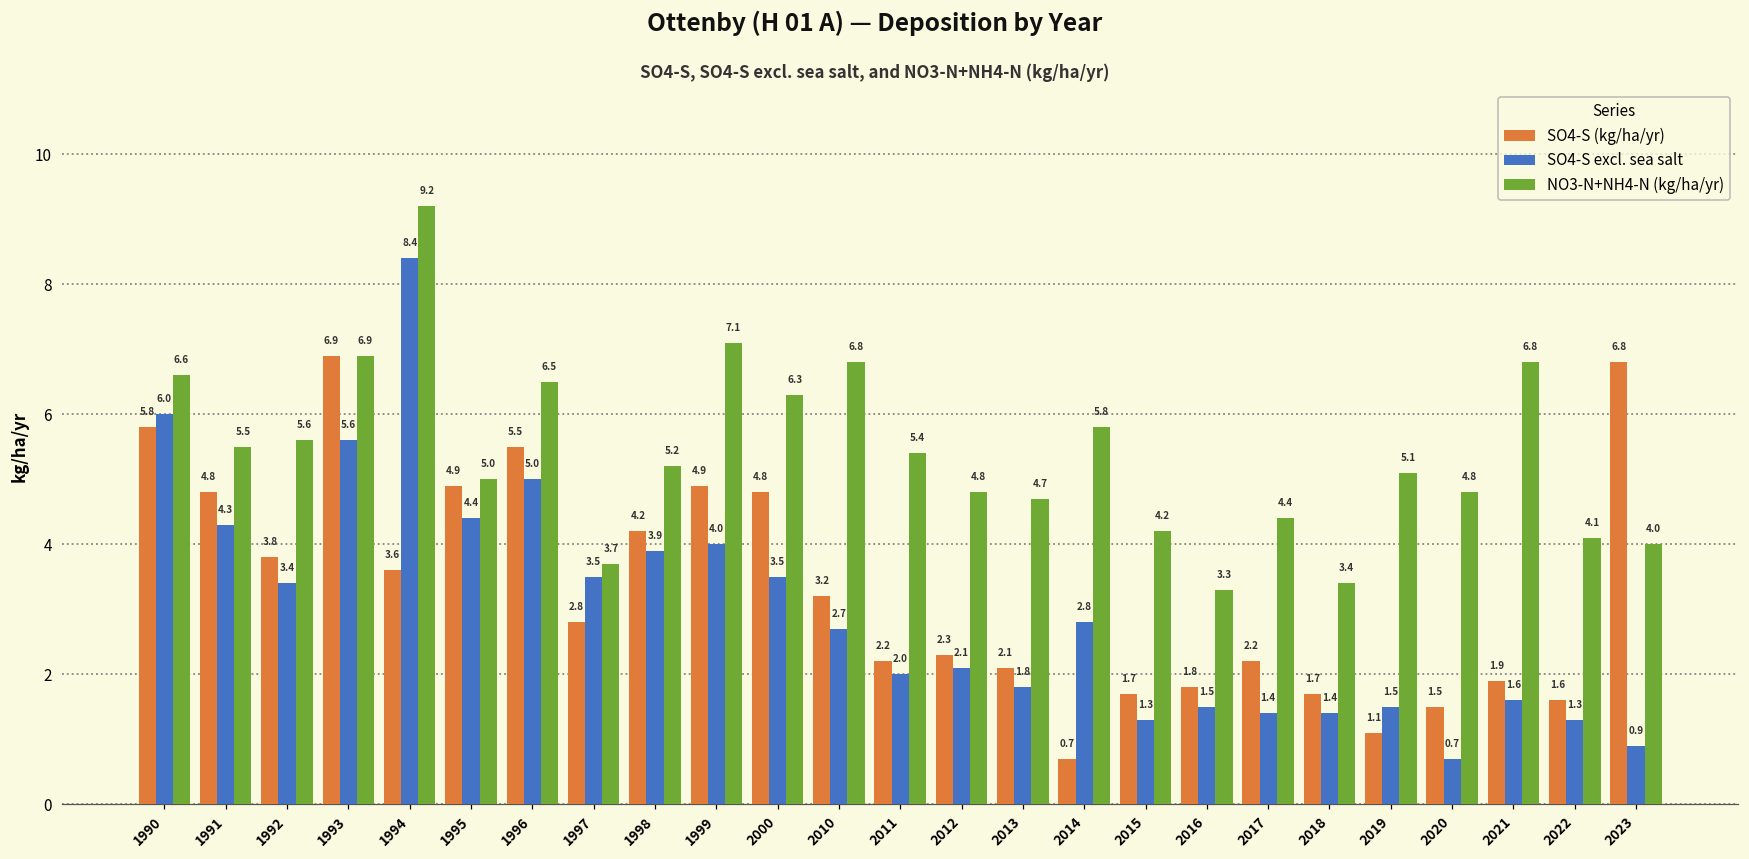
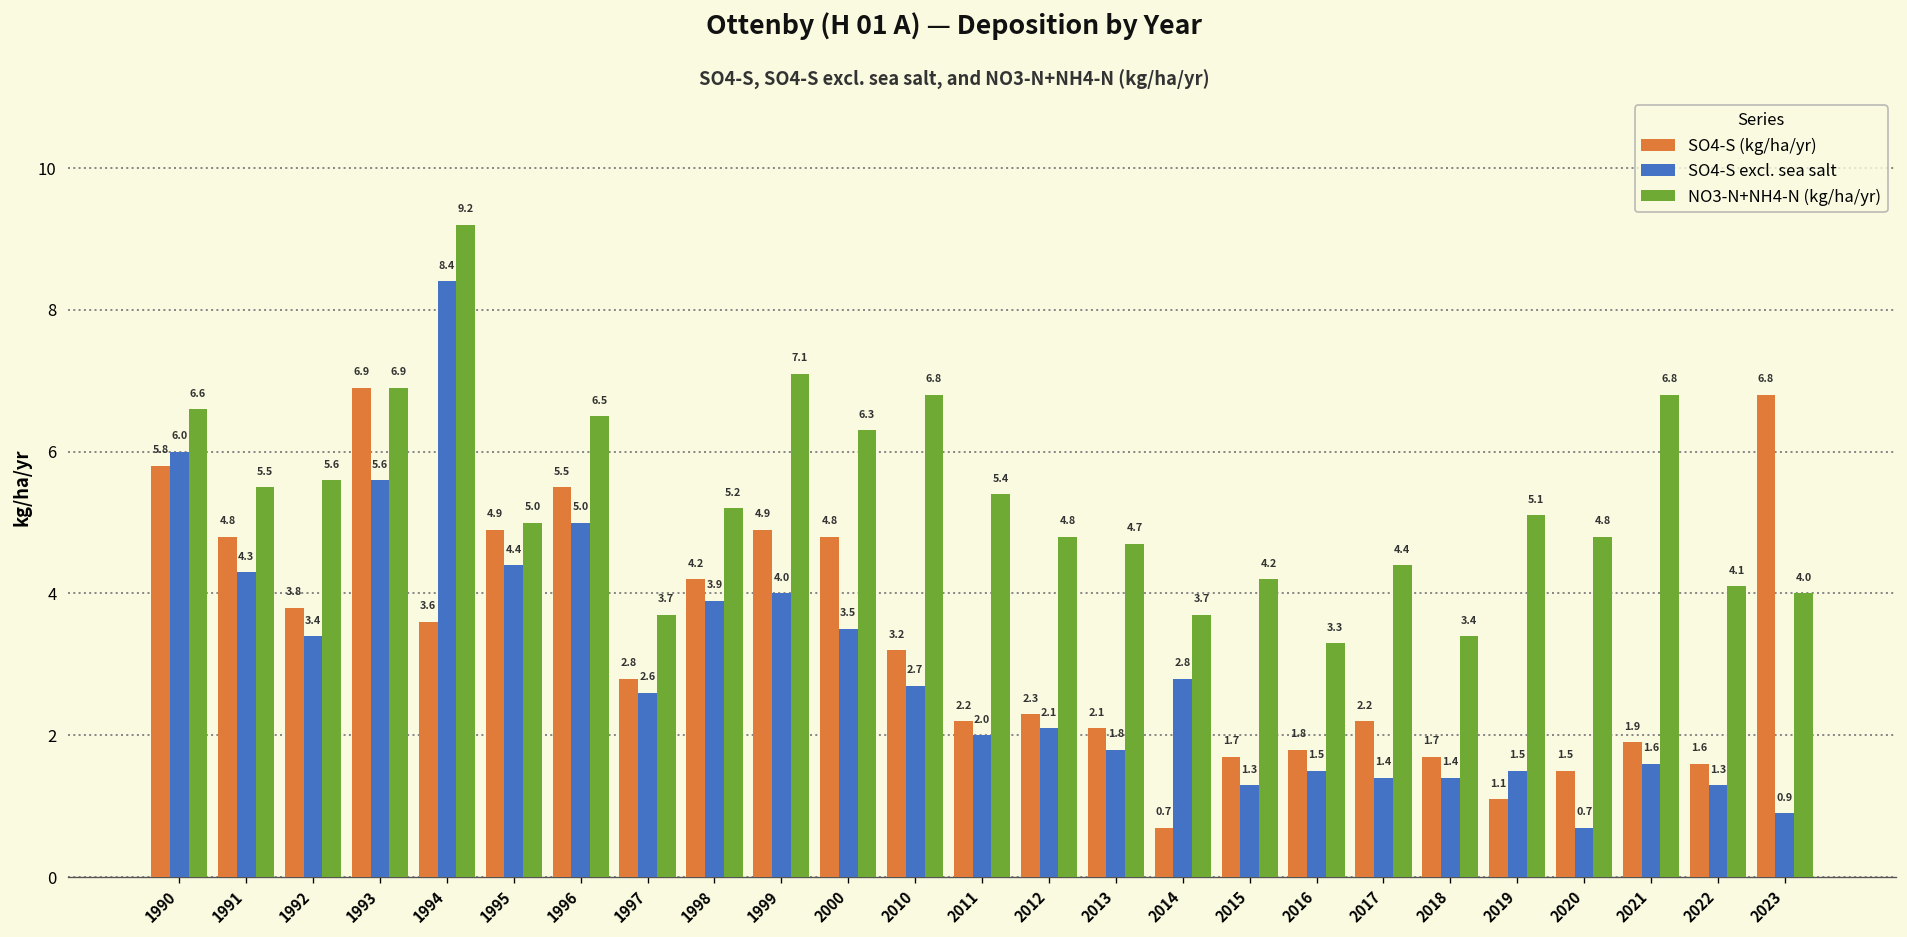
  {
    "SO4-S (kg/ha/yr)": {
      "1990": 5.8,
      "1991": 4.8,
      "1992": 3.8,
      "1993": 6.9,
      "1994": 3.6,
      "1995": 4.9,
      "1996": 5.5,
      "1997": 2.8,
      "1998": 4.2,
      "1999": 4.9,
      "2000": 4.8,
      "2010": 3.2,
      "2011": 2.2,
      "2012": 2.3,
      "2013": 2.1,
      "2014": 0.7,
      "2015": 1.7,
      "2016": 1.8,
      "2017": 2.2,
      "2018": 1.7,
      "2019": 1.1,
      "2020": 1.5,
      "2021": 1.9,
      "2022": 1.6,
      "2023": 6.8
    },
    "SO4-S excl. sea salt": {
      "1990": 6.0,
      "1991": 4.3,
      "1992": 3.4,
      "1993": 5.6,
      "1994": 8.4,
      "1995": 4.4,
      "1996": 5.0,
-     "1997": 3.5,
+     "1997": 2.6,
      "1998": 3.9,
      "1999": 4.0,
      "2000": 3.5,
      "2010": 2.7,
      "2011": 2.0,
      "2012": 2.1,
      "2013": 1.8,
      "2014": 2.8,
      "2015": 1.3,
      "2016": 1.5,
      "2017": 1.4,
      "2018": 1.4,
      "2019": 1.5,
      "2020": 0.7,
      "2021": 1.6,
      "2022": 1.3,
      "2023": 0.9
    },
    "NO3-N+NH4-N (kg/ha/yr)": {
      "1990": 6.6,
      "1991": 5.5,
      "1992": 5.6,
      "1993": 6.9,
      "1994": 9.2,
      "1995": 5.0,
      "1996": 6.5,
      "1997": 3.7,
      "1998": 5.2,
      "1999": 7.1,
      "2000": 6.3,
      "2010": 6.8,
      "2011": 5.4,
      "2012": 4.8,
      "2013": 4.7,
-     "2014": 5.8,
+     "2014": 3.7,
      "2015": 4.2,
      "2016": 3.3,
      "2017": 4.4,
      "2018": 3.4,
      "2019": 5.1,
      "2020": 4.8,
      "2021": 6.8,
      "2022": 4.1,
      "2023": 4.0
    }
  }
